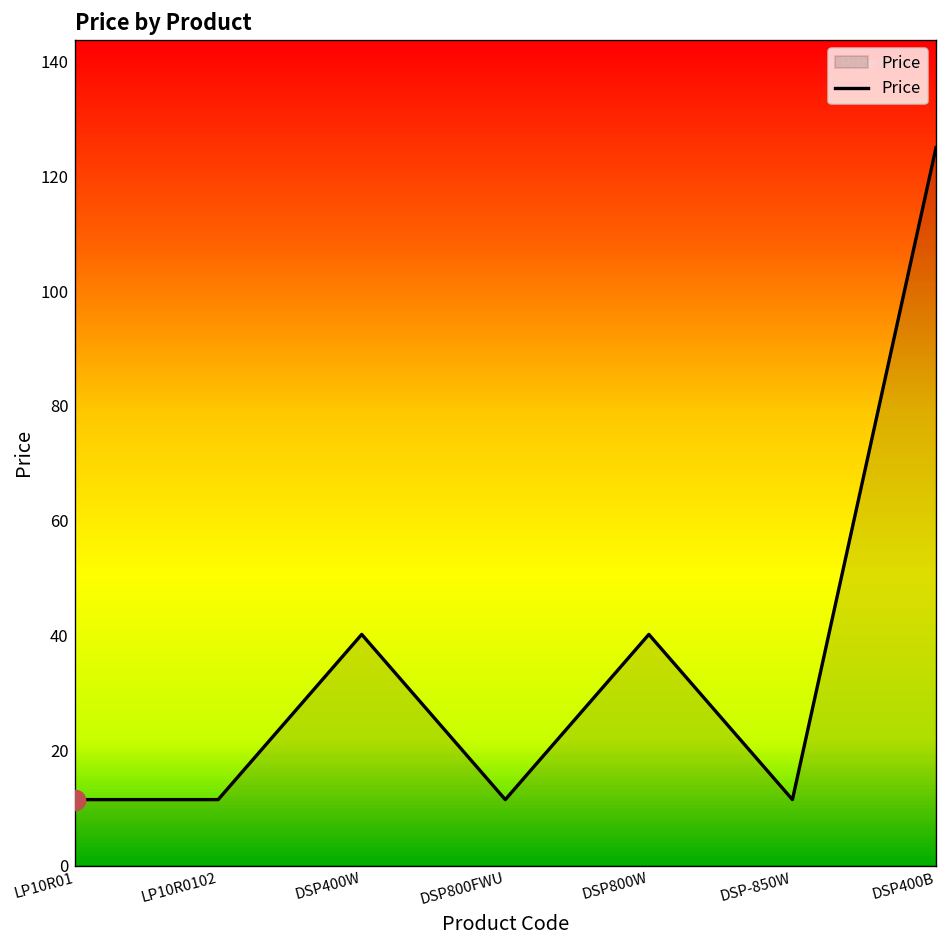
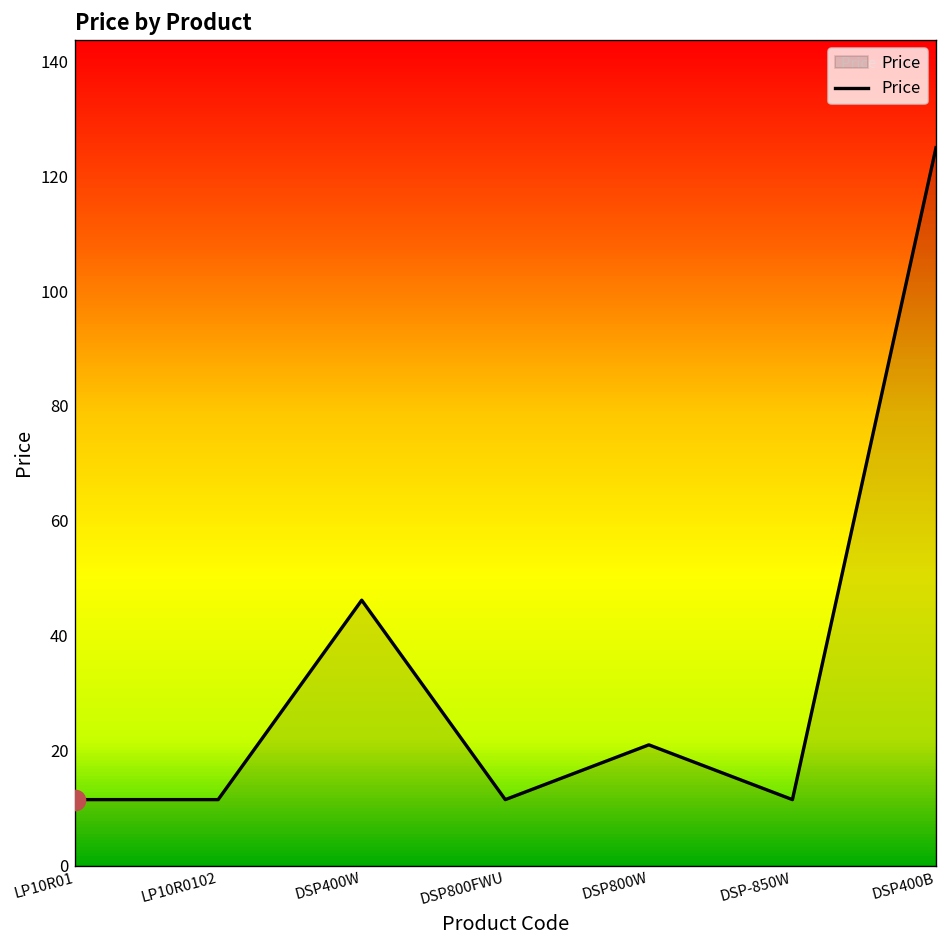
  {
    "Price": {
      "LP10R0102": 12,
-     "DSP400W": 40,
+     "DSP400W": 46,
      "DSP800FWU": 12,
-     "DSP800W": 40,
+     "DSP800W": 21,
      "DSP-850W": 12,
      "DSP400B": 125
    }
  }
